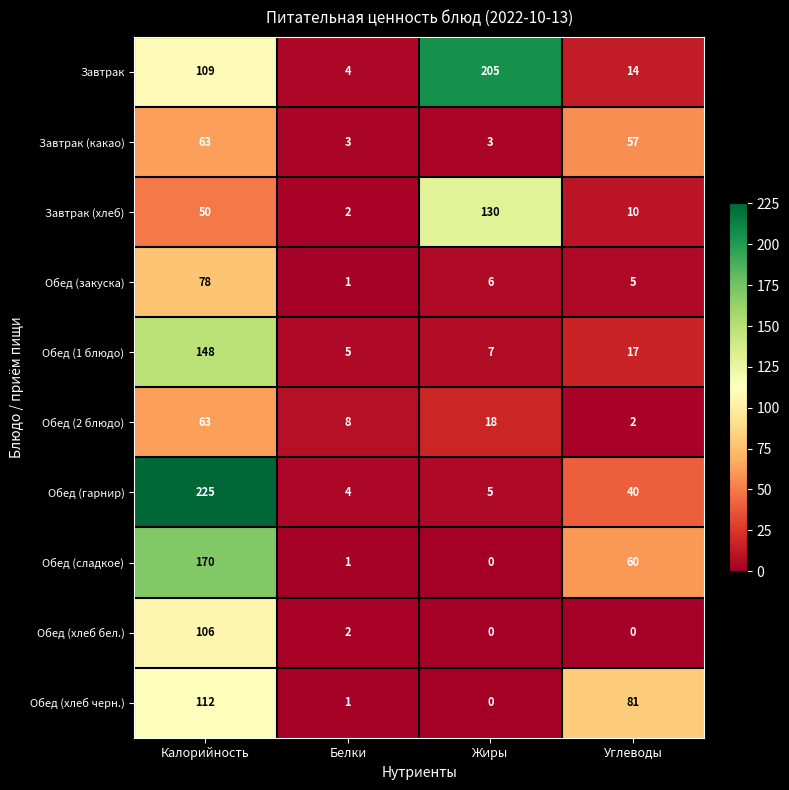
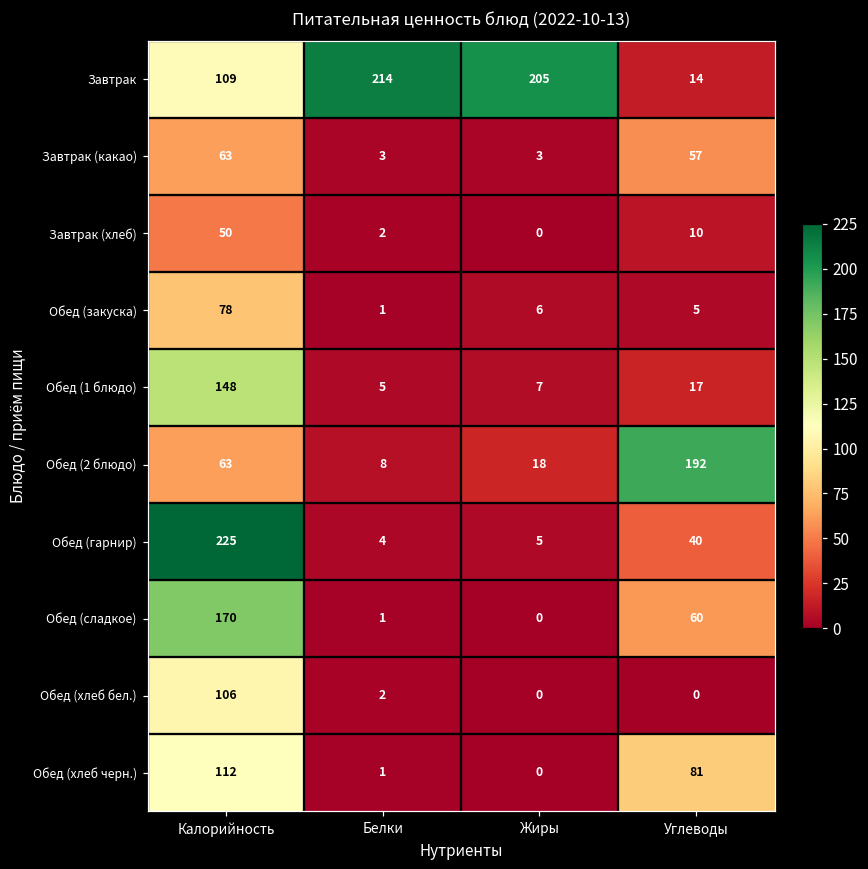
  {
    "Завтрак": {
      "Калорийность": 109,
-     "Белки": 4,
+     "Белки": 214,
      "Жиры": 205,
      "Углеводы": 14
    },
    "Завтрак (какао)": {
      "Калорийность": 63,
      "Белки": 3,
      "Жиры": 3,
      "Углеводы": 57
    },
    "Завтрак (хлеб)": {
      "Калорийность": 50,
      "Белки": 2,
-     "Жиры": 130,
+     "Жиры": 0,
      "Углеводы": 10
    },
    "Обед (закуска)": {
      "Калорийность": 78,
      "Белки": 1,
      "Жиры": 6,
      "Углеводы": 5
    },
    "Обед (1 блюдо)": {
      "Калорийность": 148,
      "Белки": 5,
      "Жиры": 7,
      "Углеводы": 17
    },
    "Обед (2 блюдо)": {
      "Калорийность": 63,
      "Белки": 8,
      "Жиры": 18,
-     "Углеводы": 2
+     "Углеводы": 192
    },
    "Обед (гарнир)": {
      "Калорийность": 225,
      "Белки": 4,
      "Жиры": 5,
      "Углеводы": 40
    },
    "Обед (сладкое)": {
      "Калорийность": 170,
      "Белки": 1,
      "Жиры": 0,
      "Углеводы": 60
    },
    "Обед (хлеб бел.)": {
      "Калорийность": 106,
      "Белки": 2,
      "Жиры": 0,
      "Углеводы": 0
    },
    "Обед (хлеб черн.)": {
      "Калорийность": 112,
      "Белки": 1,
      "Жиры": 0,
      "Углеводы": 81
    }
  }
